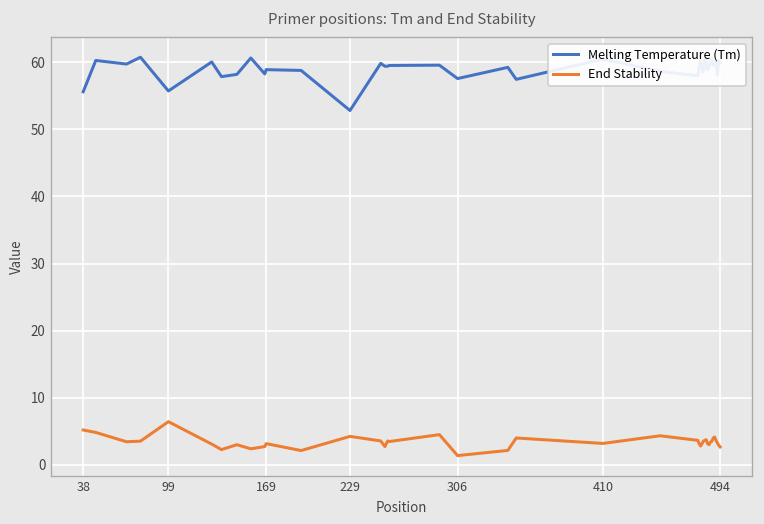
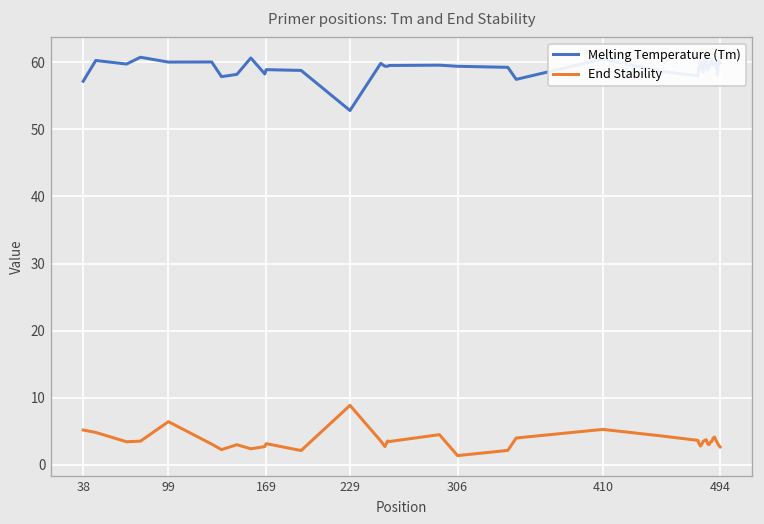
  {
    "Melting Temperature (Tm)": {
-     "38": 56,
-     "99": 56,
+     "38": 57,
+     "99": 60,
      "169": 59,
      "229": 53,
-     "306": 58
+     "306": 59
    },
    "End Stability": {
      "38": 5,
      "99": 6,
      "169": 3,
-     "229": 4,
+     "229": 9,
      "306": 1,
-     "410": 3,
+     "410": 5,
      "494": 3
    }
  }
